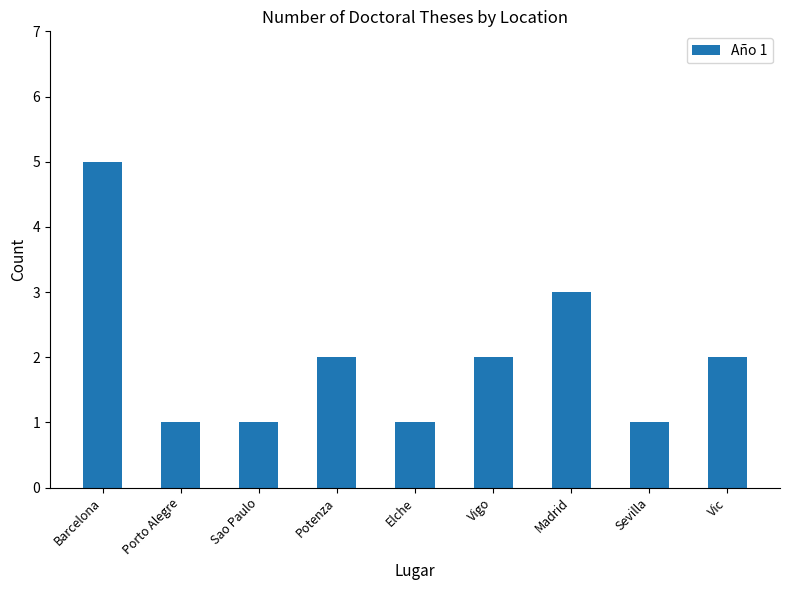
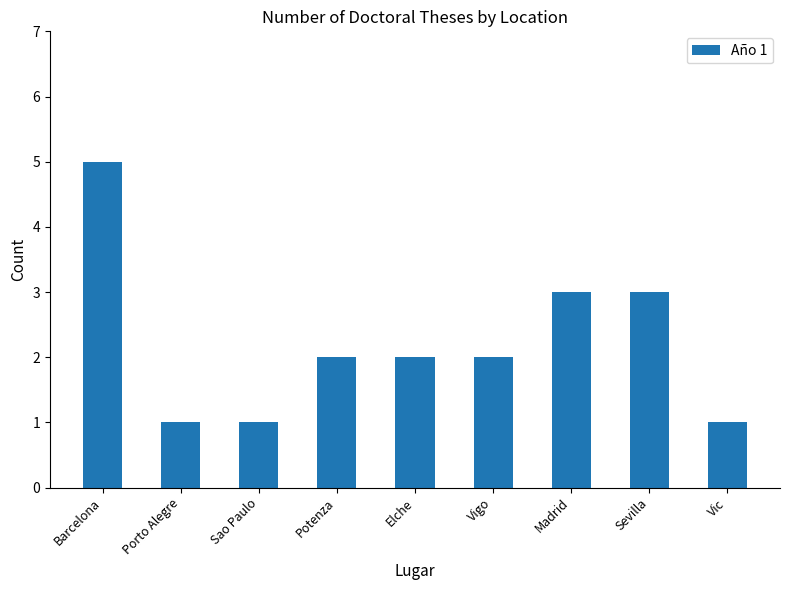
  {
    "Barcelona": 5,
    "Porto Alegre": 1,
    "Sao Paulo": 1,
    "Potenza": 2,
-   "Elche": 1,
+   "Elche": 2,
    "Vigo": 2,
    "Madrid": 3,
-   "Sevilla": 1,
-   "Vic": 2
+   "Sevilla": 3,
+   "Vic": 1
  }
